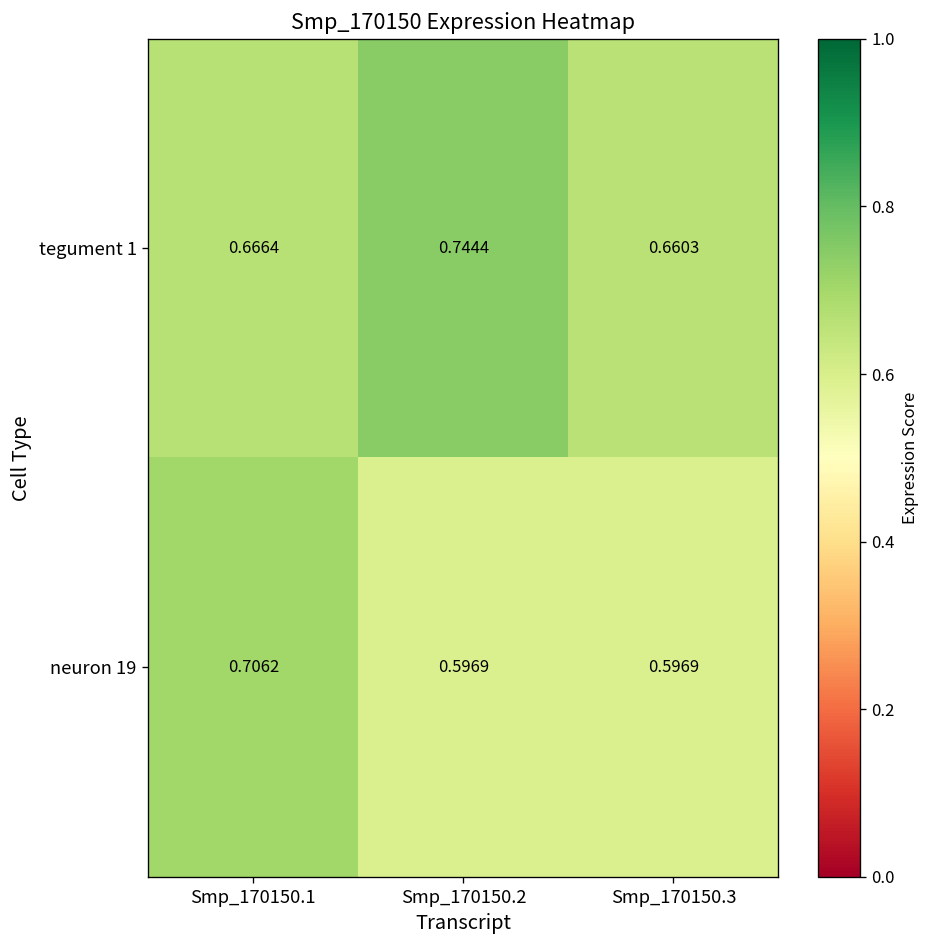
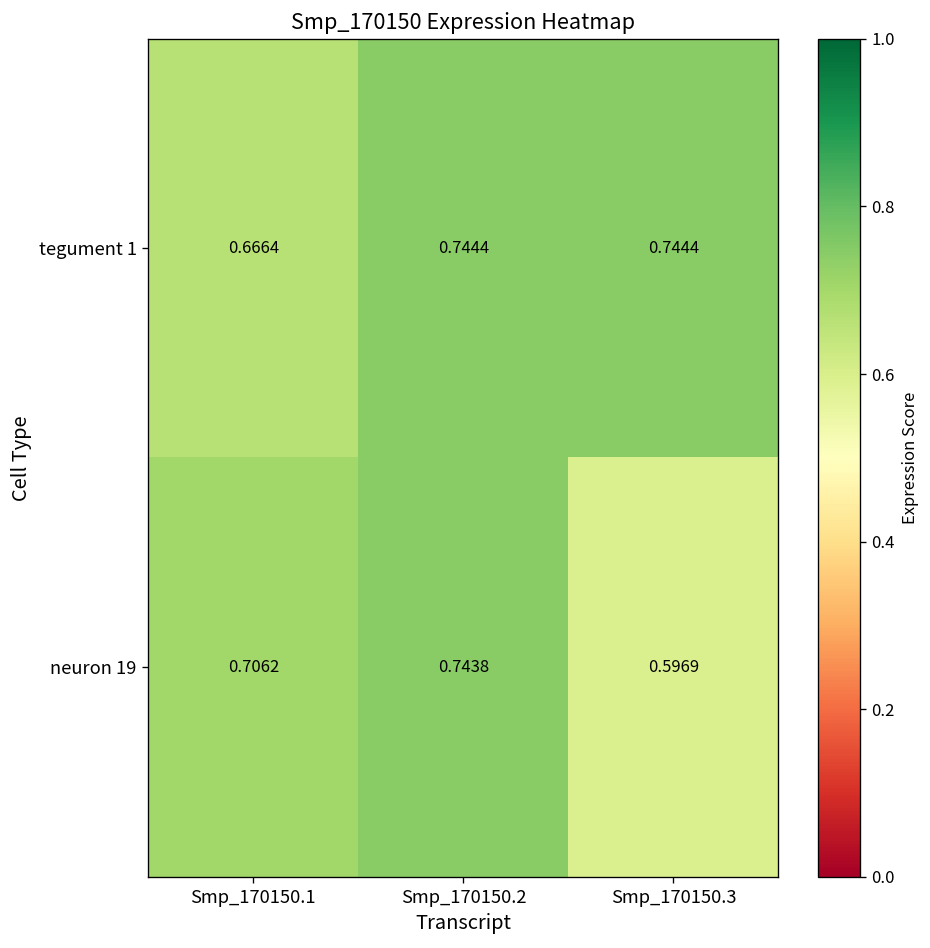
  {
    "tegument 1": {
      "Smp_170150.1": 0.6664,
      "Smp_170150.2": 0.7444,
-     "Smp_170150.3": 0.6603
+     "Smp_170150.3": 0.7444
    },
    "neuron 19": {
      "Smp_170150.1": 0.7062,
-     "Smp_170150.2": 0.5969,
+     "Smp_170150.2": 0.7438,
      "Smp_170150.3": 0.5969
    }
  }
